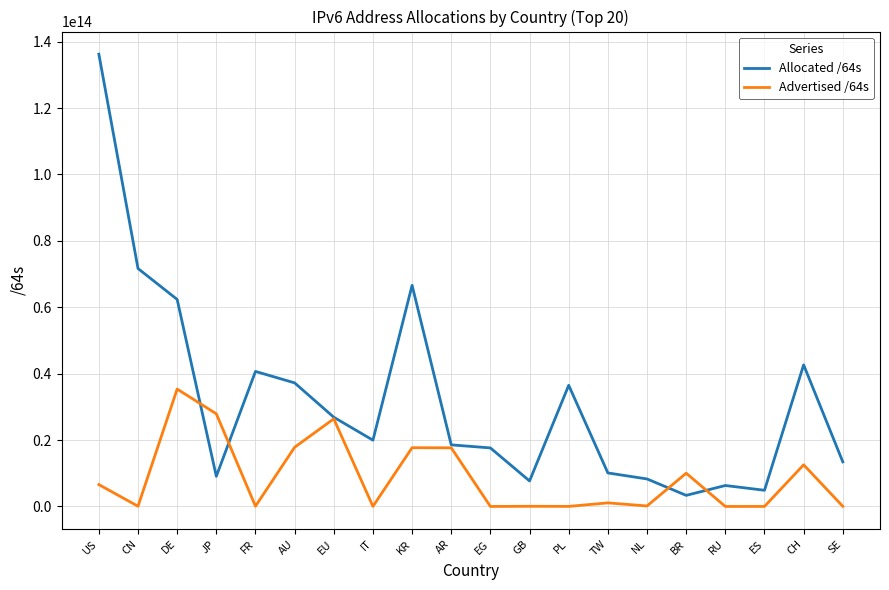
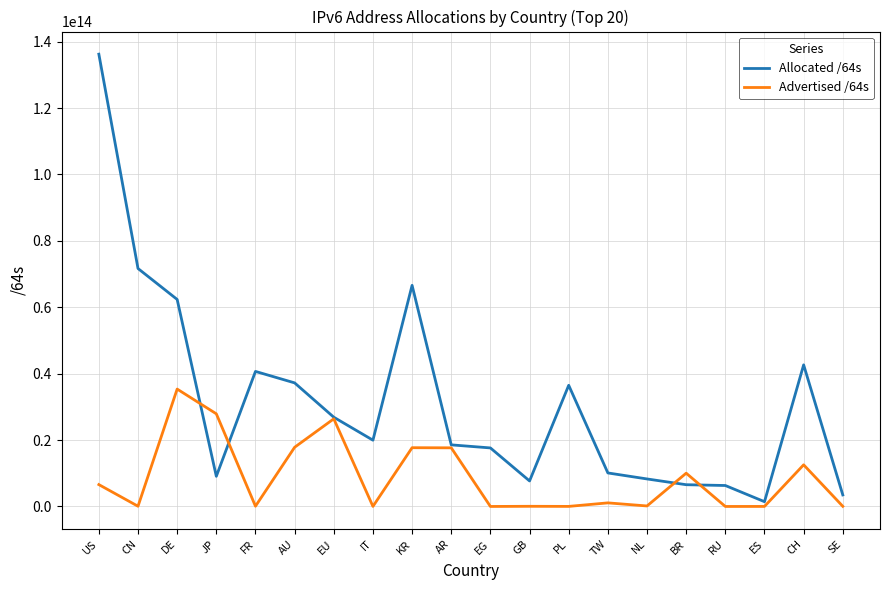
  {
    "Allocated /64s": {
      "US": 136000000000000,
      "CN": 72000000000000,
      "DE": 62000000000000,
      "JP": 9000000000000,
      "FR": 41000000000000,
      "AU": 37000000000000,
      "IT": 20000000000000,
      "KR": 67000000000000,
      "AR": 19000000000000,
      "EG": 18000000000000,
      "GB": 8000000000000,
      "PL": 36000000000000,
      "TW": 10000000000000,
      "NL": 8000000000000,
-     "BR": 3000000000000,
+     "BR": 7000000000000,
      "RU": 6000000000000,
-     "ES": 5000000000000,
+     "ES": 1000000000000,
      "CH": 43000000000000,
-     "SE": 13000000000000
+     "SE": 3000000000000
    },
    "Advertised /64s": {
      "US": 7000000000000,
      "CN": 0,
      "DE": 35000000000000,
      "JP": 28000000000000,
      "FR": 0,
      "AU": 18000000000000,
      "IT": 0,
      "KR": 18000000000000,
      "AR": 18000000000000,
      "EG": 0,
      "GB": 0,
      "PL": 0,
      "TW": 1000000000000,
      "NL": 0,
      "BR": 10000000000000,
      "RU": 0,
      "ES": 0,
      "CH": 13000000000000,
      "SE": 0
    }
  }
